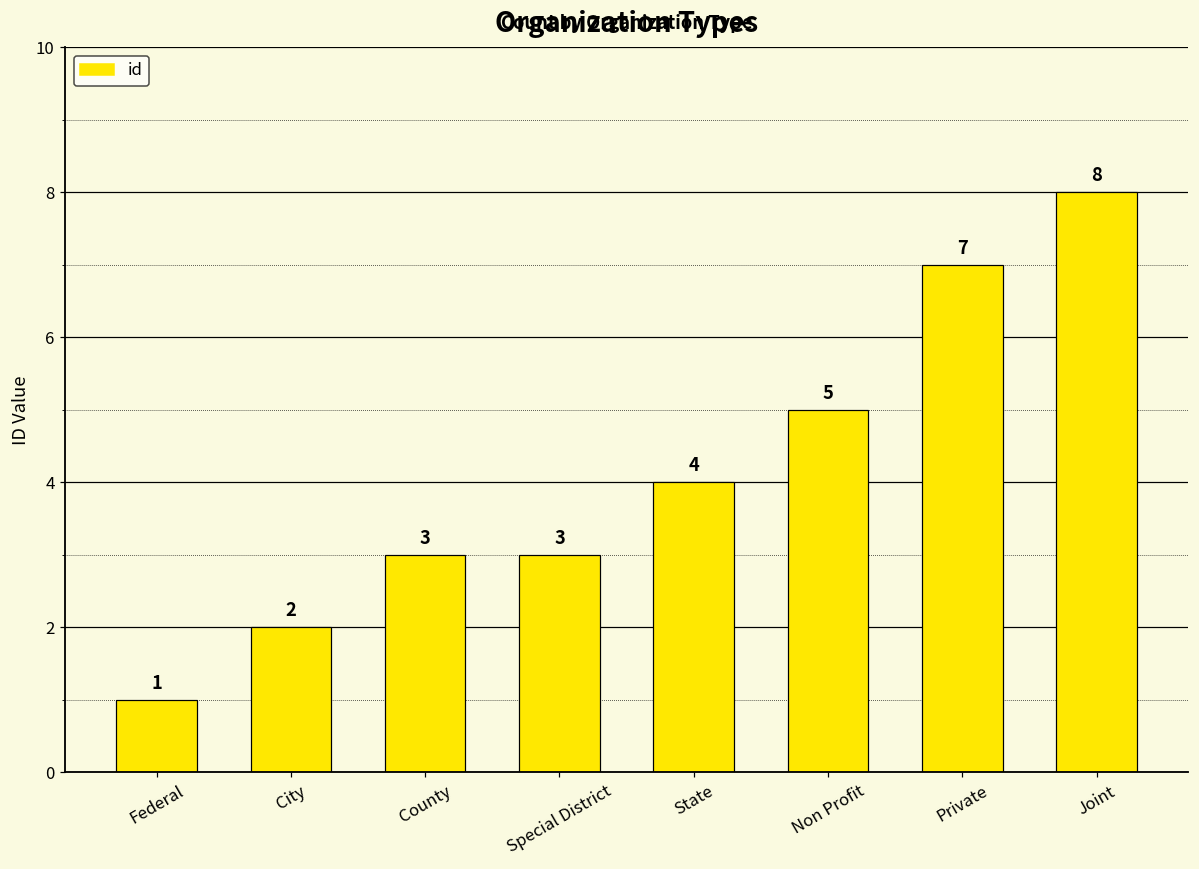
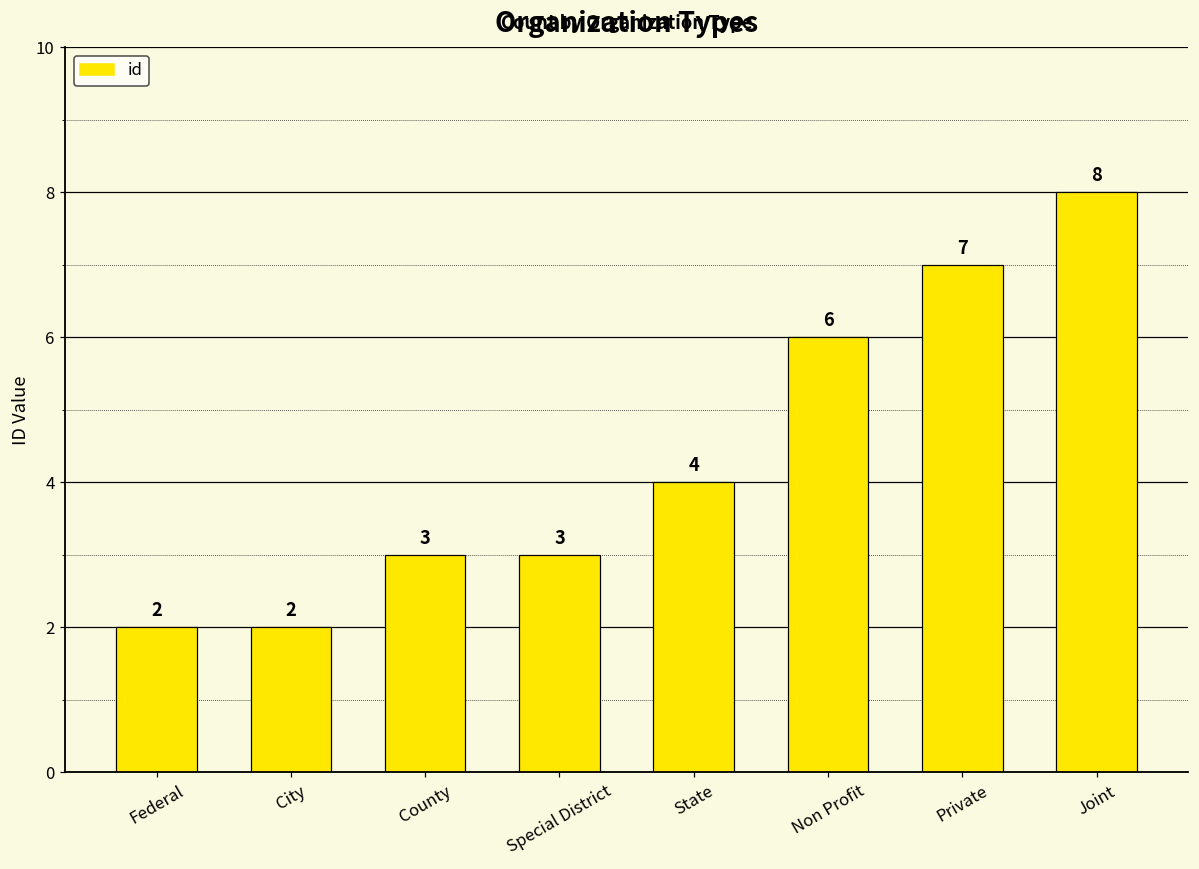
  {
-   "Federal": 1,
+   "Federal": 2,
    "City": 2,
    "County": 3,
    "Special District": 3,
    "State": 4,
-   "Non Profit": 5,
+   "Non Profit": 6,
    "Private": 7,
    "Joint": 8
  }
